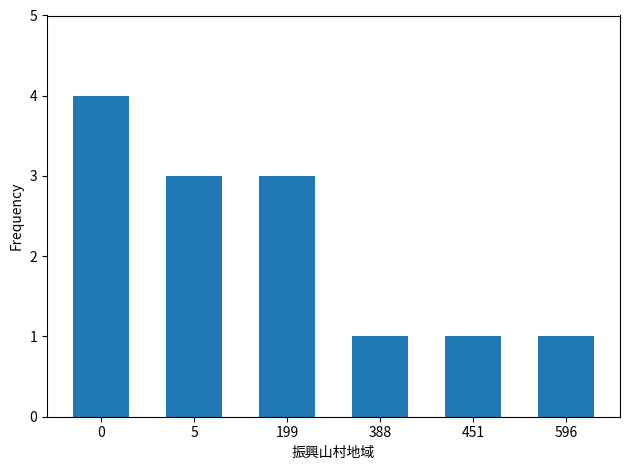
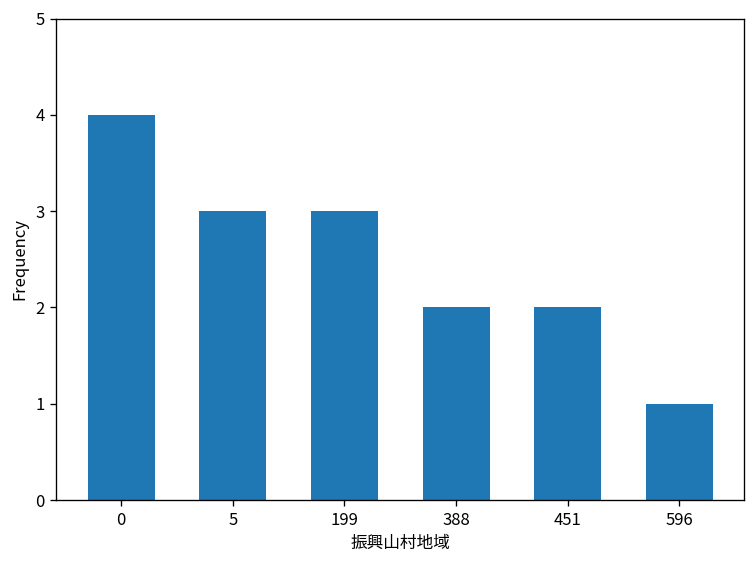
  {
    "0": 4,
    "5": 3,
    "199": 3,
-   "388": 1,
-   "451": 1,
+   "388": 2,
+   "451": 2,
    "596": 1
  }
